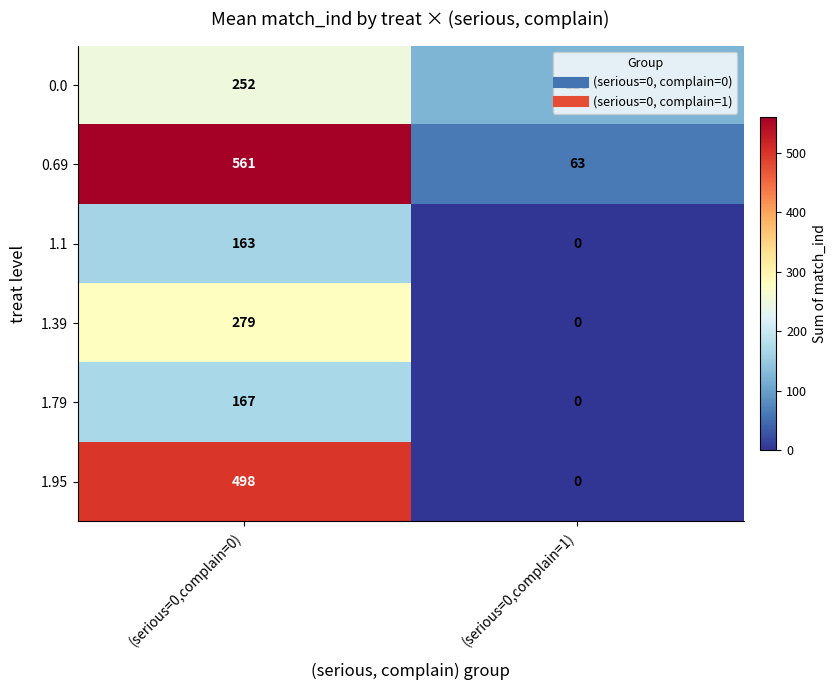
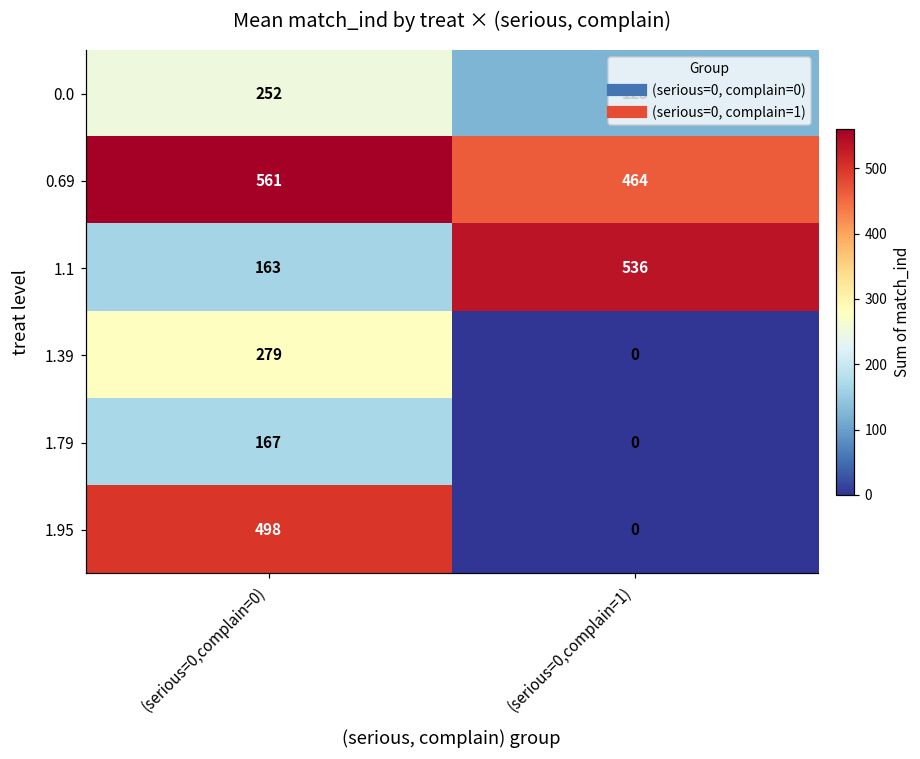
  {
    "0.0": {
      "(serious=0,complain=0)": 252
    },
    "0.69": {
      "(serious=0,complain=0)": 561,
-     "(serious=0,complain=1)": 63
+     "(serious=0,complain=1)": 464
    },
    "1.1": {
      "(serious=0,complain=0)": 163,
-     "(serious=0,complain=1)": 0
+     "(serious=0,complain=1)": 536
    },
    "1.39": {
      "(serious=0,complain=0)": 279,
      "(serious=0,complain=1)": 0
    },
    "1.79": {
      "(serious=0,complain=0)": 167,
      "(serious=0,complain=1)": 0
    },
    "1.95": {
      "(serious=0,complain=0)": 498,
      "(serious=0,complain=1)": 0
    }
  }
